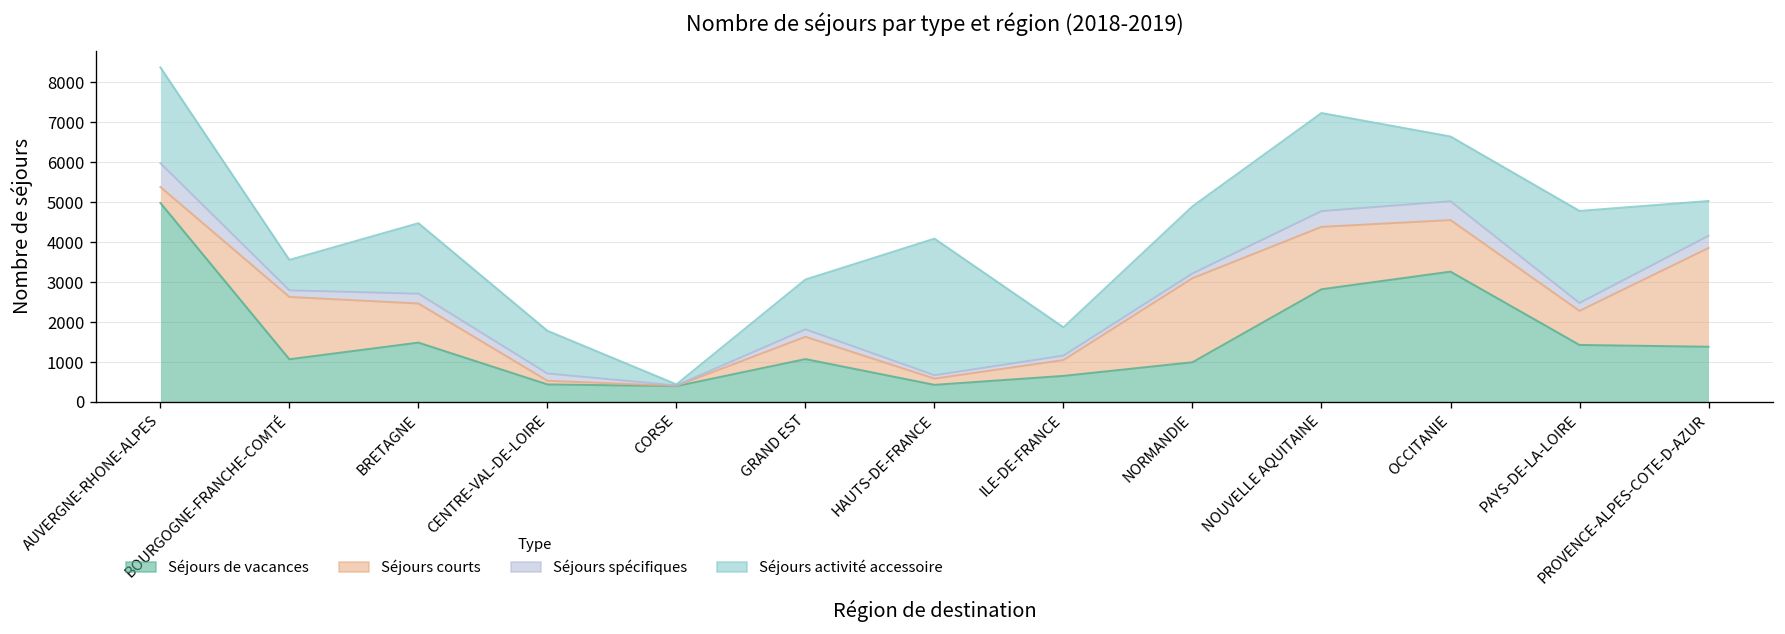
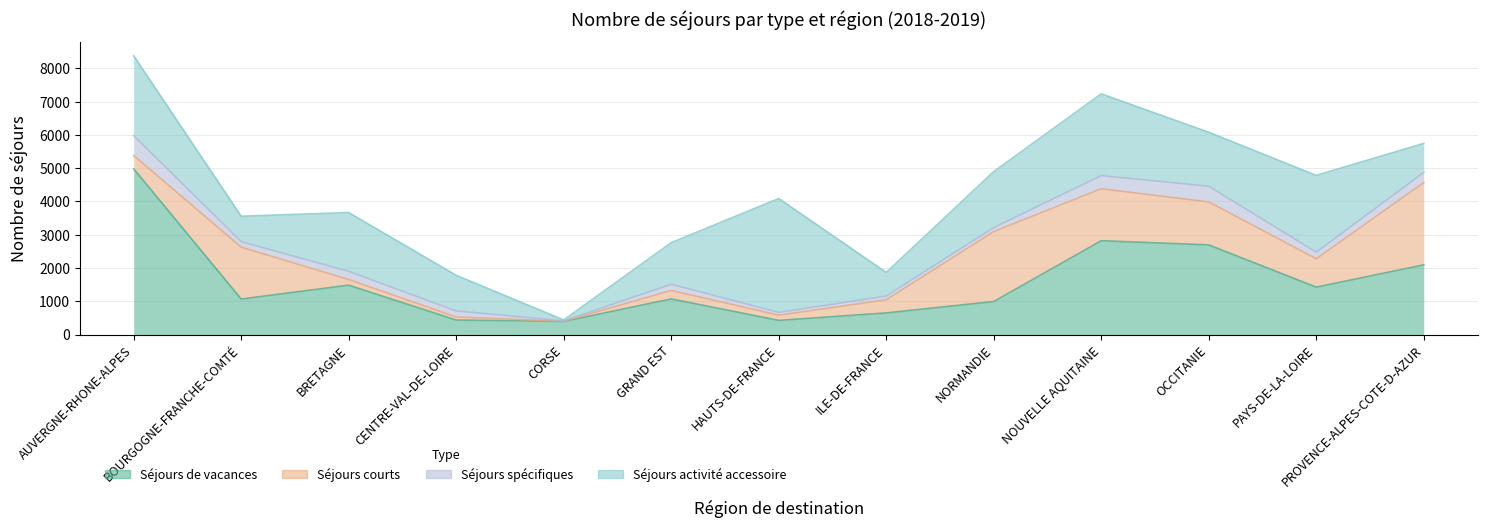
  {
    "Séjours de vacances": {
      "AUVERGNE-RHONE-ALPES": 5000,
      "BOURGOGNE-FRANCHE-COMTÉ": 1100,
      "BRETAGNE": 1500,
      "CENTRE-VAL-DE-LOIRE": 400,
      "GRAND EST": 1100,
      "HAUTS-DE-FRANCE": 400,
      "ILE-DE-FRANCE": 700,
      "NORMANDIE": 1000,
      "NOUVELLE AQUITAINE": 2800,
-     "OCCITANIE": 3300,
+     "OCCITANIE": 2700,
      "PAYS-DE-LA-LOIRE": 1400,
-     "PROVENCE-ALPES-COTE-D-AZUR": 1400
+     "PROVENCE-ALPES-COTE-D-AZUR": 2100
    },
    "Séjours courts": {
      "AUVERGNE-RHONE-ALPES": 400,
      "BOURGOGNE-FRANCHE-COMTÉ": 1600,
-     "BRETAGNE": 1000,
+     "BRETAGNE": 200,
      "CENTRE-VAL-DE-LOIRE": 100,
-     "GRAND EST": 600,
+     "GRAND EST": 300,
      "HAUTS-DE-FRANCE": 200,
      "ILE-DE-FRANCE": 400,
      "NORMANDIE": 2100,
      "NOUVELLE AQUITAINE": 1600,
      "OCCITANIE": 1300,
      "PAYS-DE-LA-LOIRE": 900,
      "PROVENCE-ALPES-COTE-D-AZUR": 2500
    }
  }
